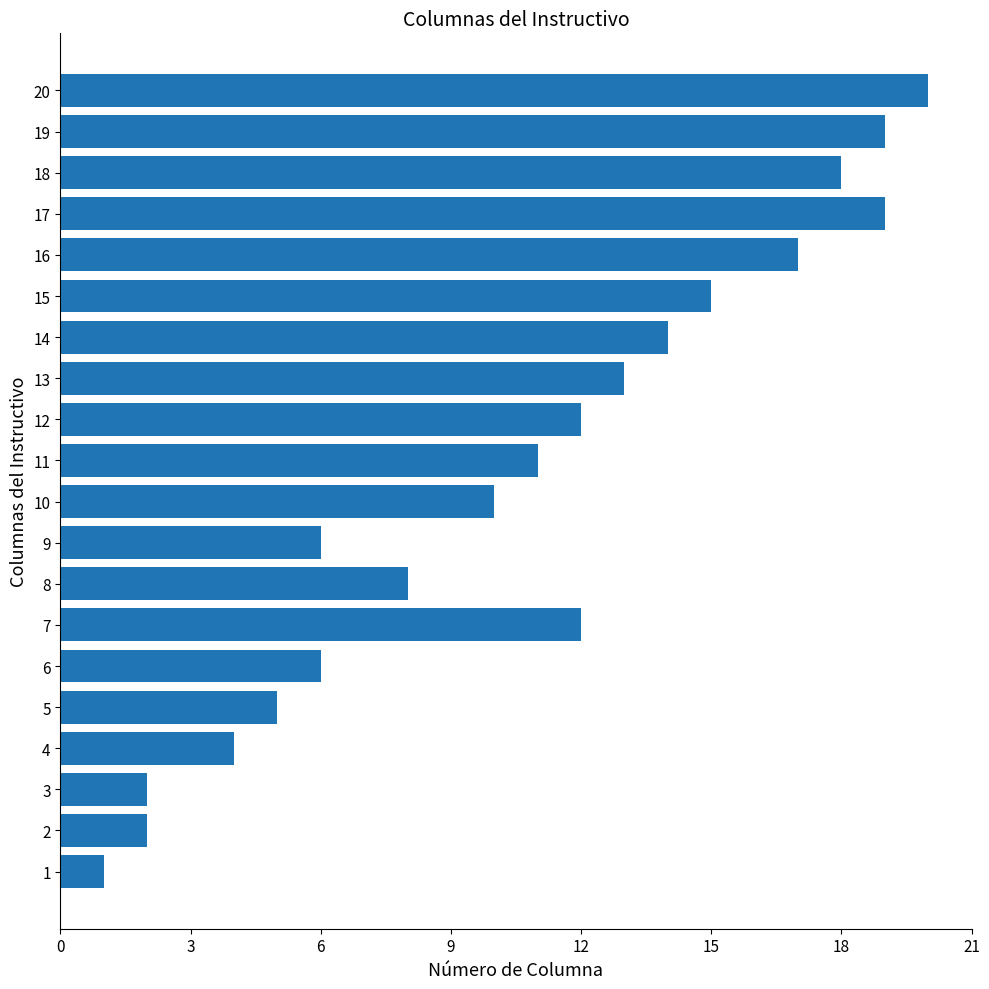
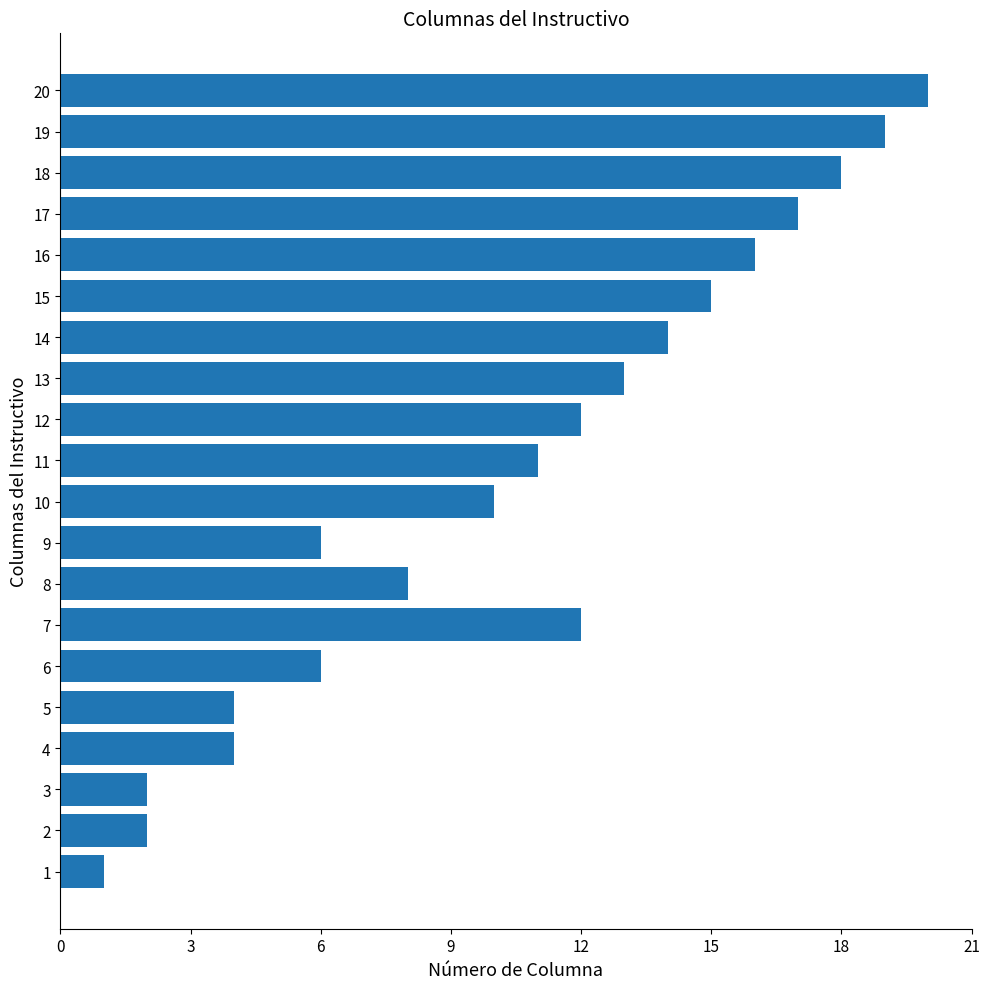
  {
    "20": 20,
    "19": 19,
    "18": 18,
-   "17": 19,
-   "16": 17,
+   "17": 17,
+   "16": 16,
    "15": 15,
    "14": 14,
    "13": 13,
    "12": 12,
    "11": 11,
    "10": 10,
    "9": 6,
    "8": 8,
    "7": 12,
    "6": 6,
-   "5": 5,
+   "5": 4,
    "4": 4,
    "3": 2,
    "2": 2,
    "1": 1
  }
